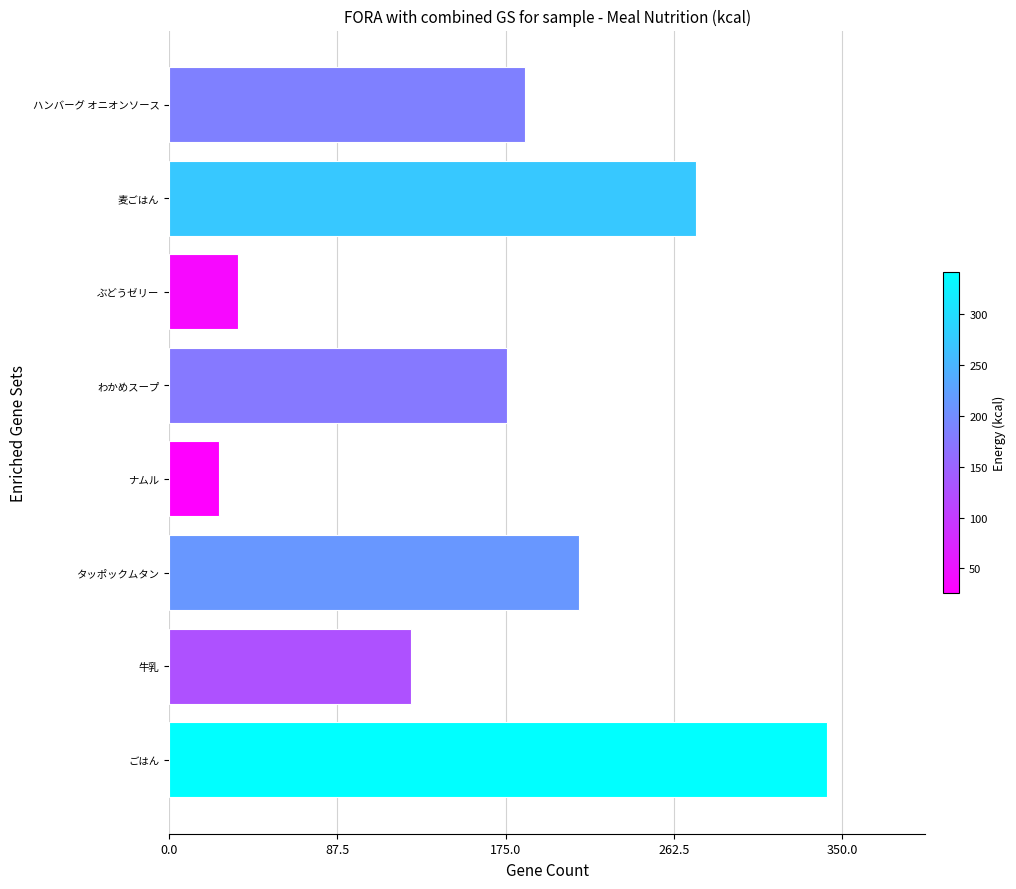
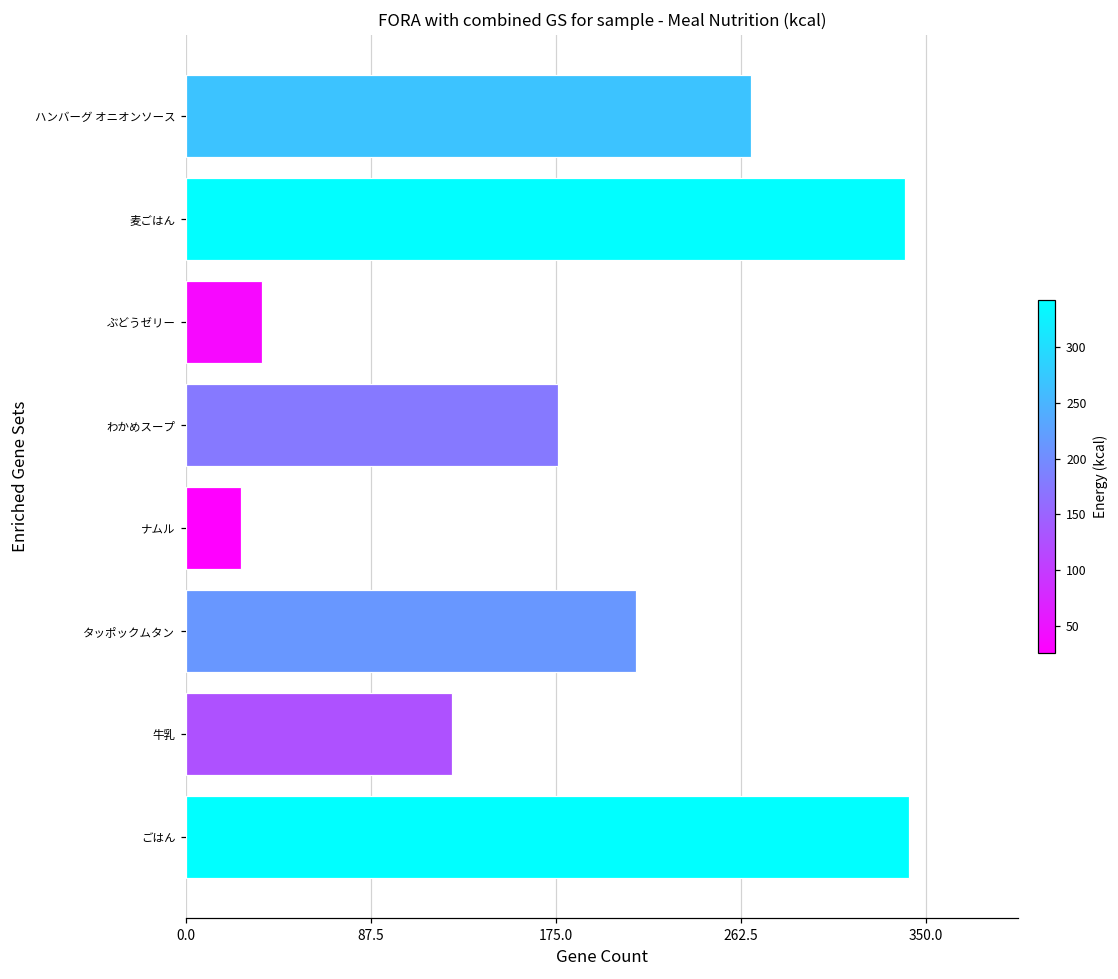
  {
-   "ハンバーグ オニオンソース": 185,
-   "麦ごはん": 274,
+   "ハンバーグ オニオンソース": 267,
+   "麦ごはん": 340,
    "ぶどうゼリー": 36,
    "わかめスープ": 176,
    "ナムル": 26,
    "タッポックムタン": 213,
    "牛乳": 126,
    "ごはん": 342
  }
